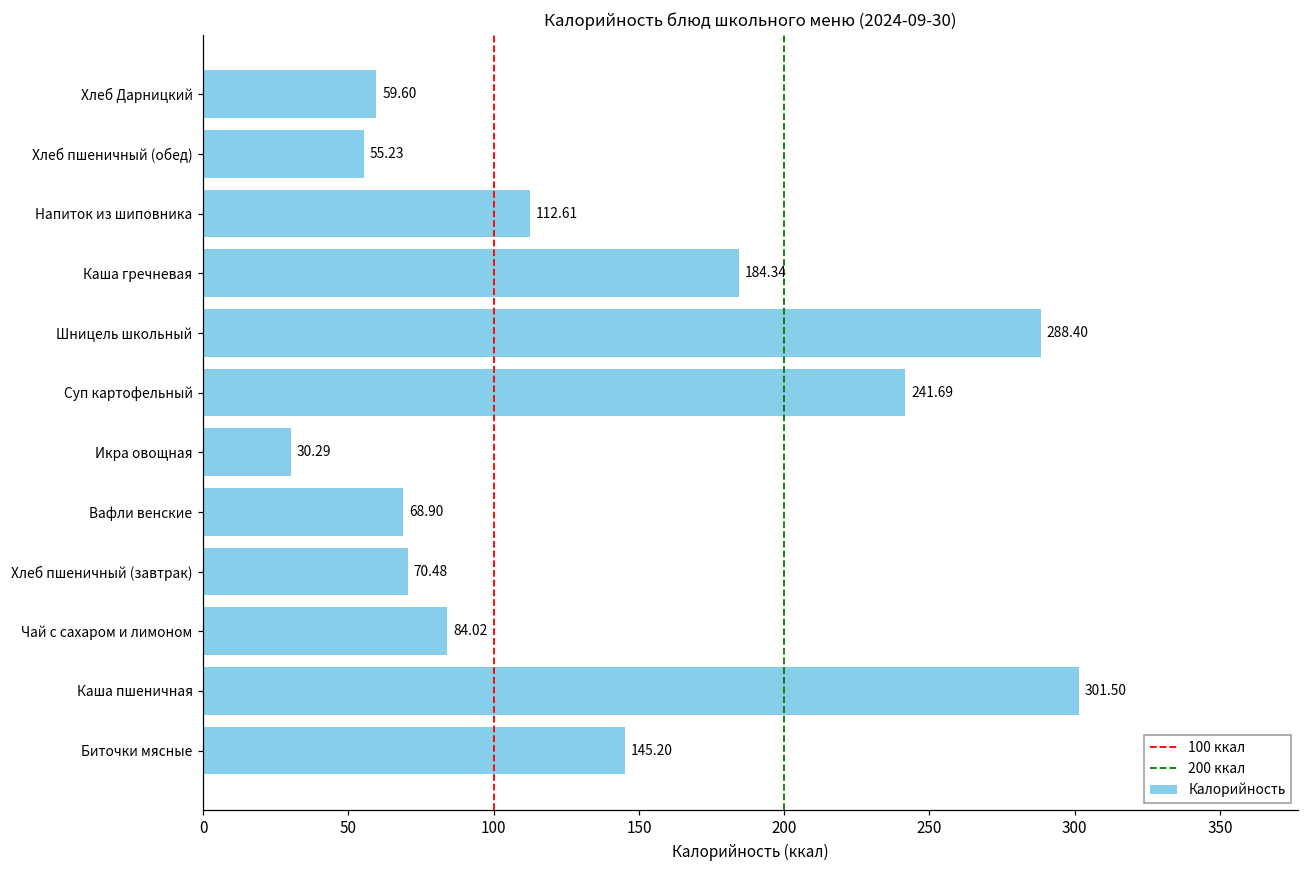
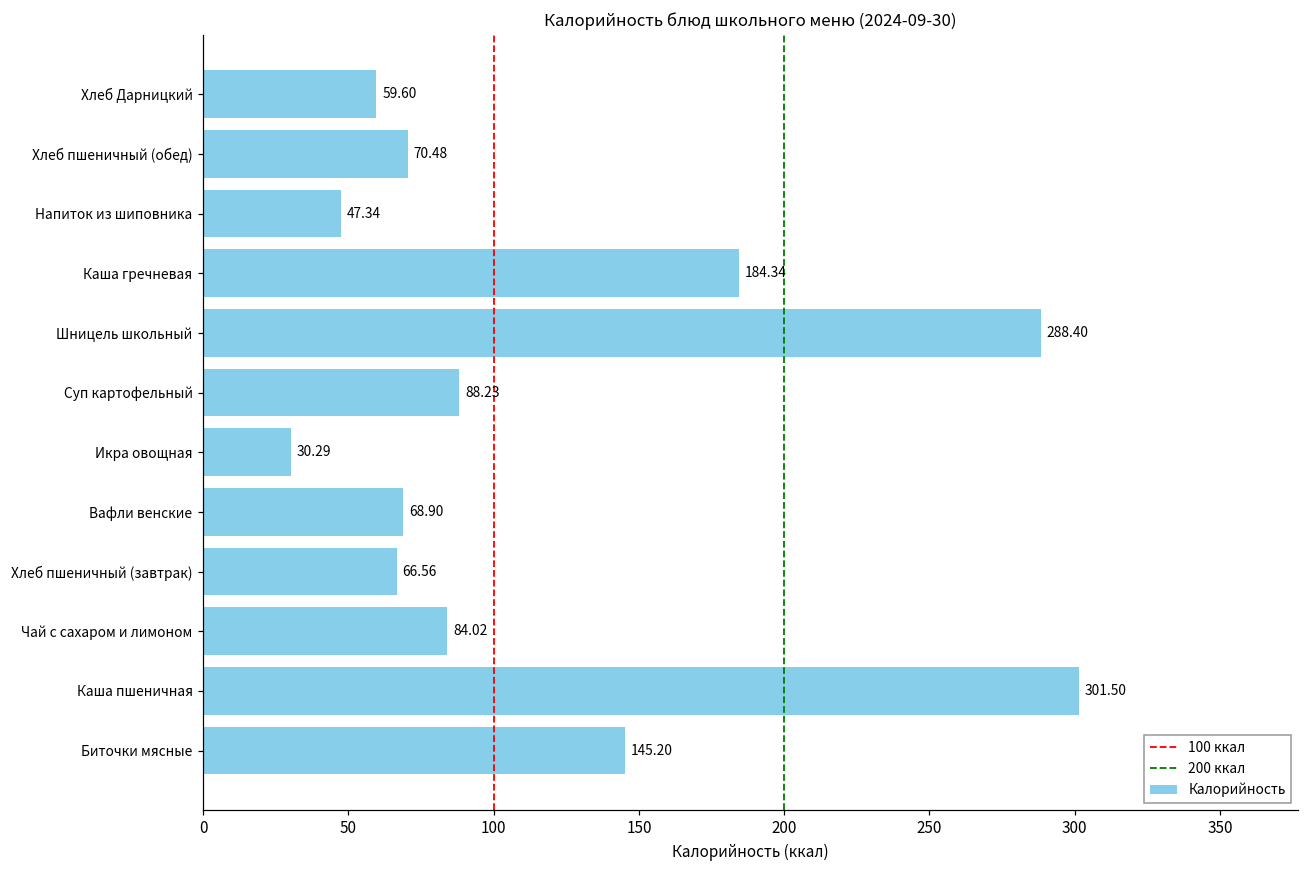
  {
    "Хлеб Дарницкий": 59.60,
-   "Хлеб пшеничный (обед)": 55.23,
-   "Напиток из шиповника": 112.61,
+   "Хлеб пшеничный (обед)": 70.48,
+   "Напиток из шиповника": 47.34,
    "Каша гречневая": 184.34,
    "Шницель школьный": 288.40,
-   "Суп картофельный": 241.69,
+   "Суп картофельный": 88.23,
    "Икра овощная": 30.29,
    "Вафли венские": 68.90,
-   "Хлеб пшеничный (завтрак)": 70.48,
+   "Хлеб пшеничный (завтрак)": 66.56,
    "Чай с сахаром и лимоном": 84.02,
    "Каша пшеничная": 301.50,
    "Биточки мясные": 145.20
  }
